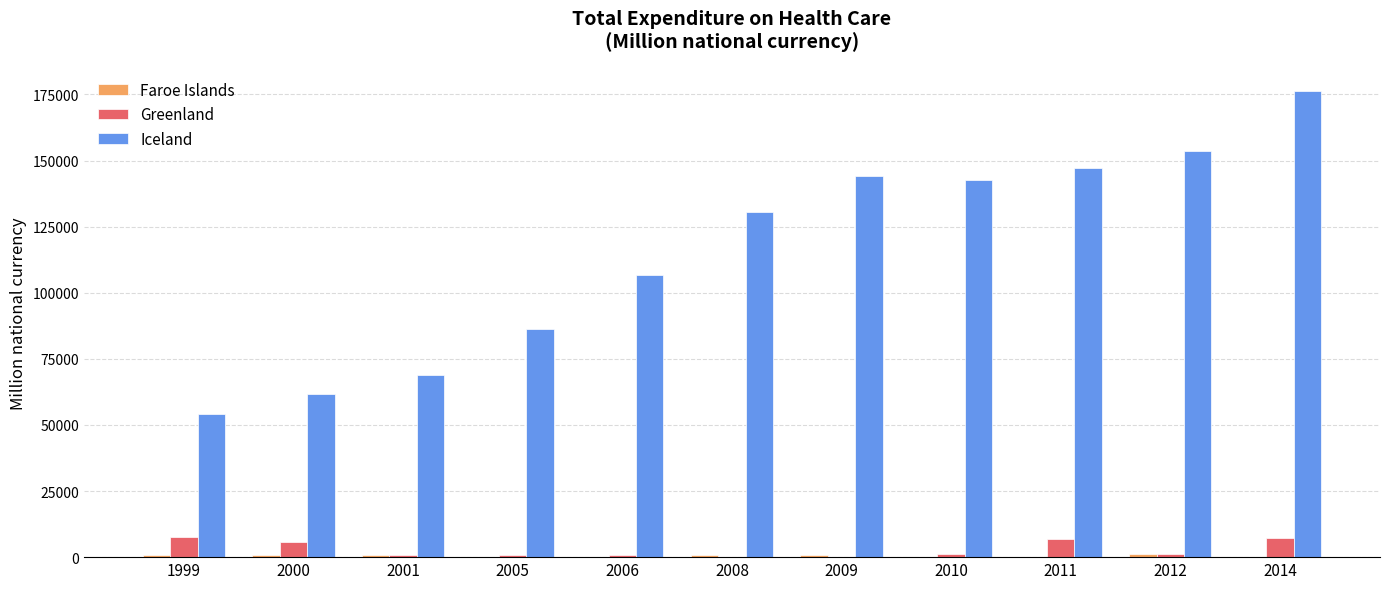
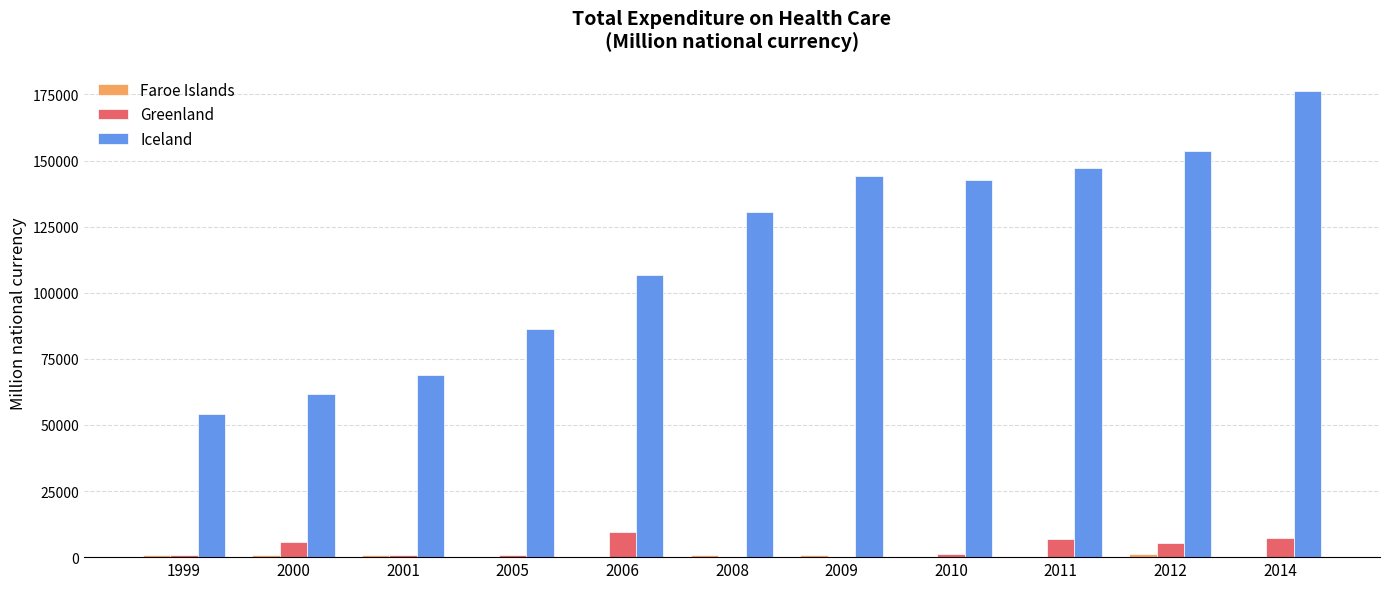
  {
    "Greenland": {
-     "1999": 8000,
+     "1999": 1000,
      "2000": 6000,
-     "2006": 1000,
+     "2006": 10000,
      "2010": 1000,
      "2011": 7000,
-     "2012": 1000,
+     "2012": 5000,
      "2014": 7000
    },
    "Iceland": {
      "1999": 54000,
      "2000": 62000,
      "2001": 69000,
      "2005": 86000,
      "2006": 107000,
      "2008": 131000,
      "2009": 144000,
      "2010": 143000,
      "2011": 147000,
      "2012": 154000,
      "2014": 176000
    }
  }
